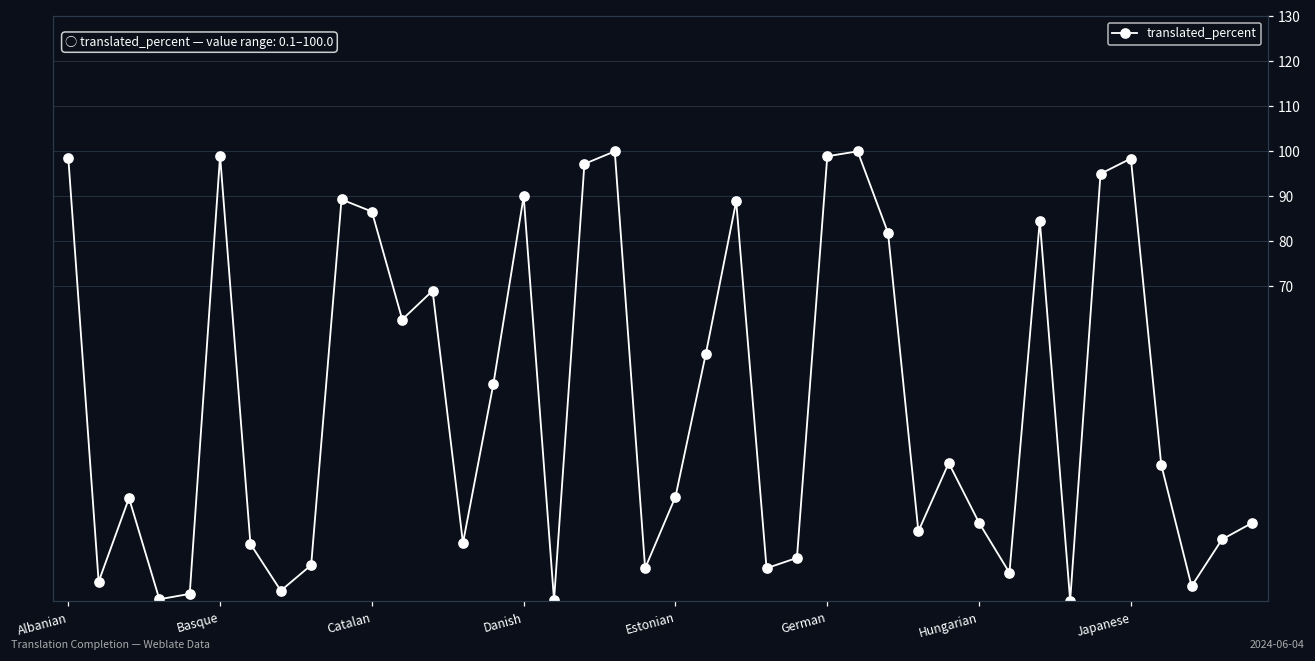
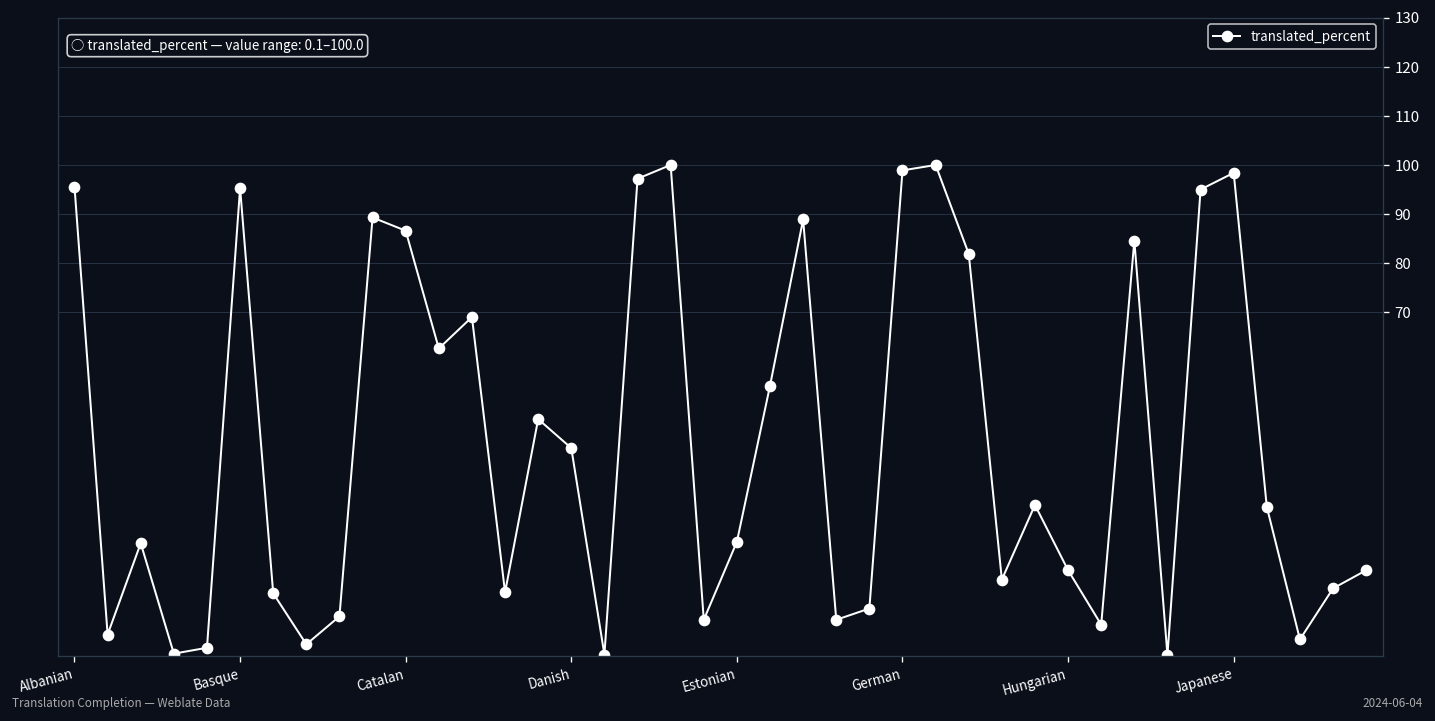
  {
-   "Albanian": 99,
-   "Basque": 99,
+   "Albanian": 96,
+   "Basque": 95,
    "Catalan": 87,
-   "Danish": 90,
+   "Danish": 42,
    "Estonian": 23,
    "German": 99,
    "Hungarian": 17,
    "Japanese": 98
  }
